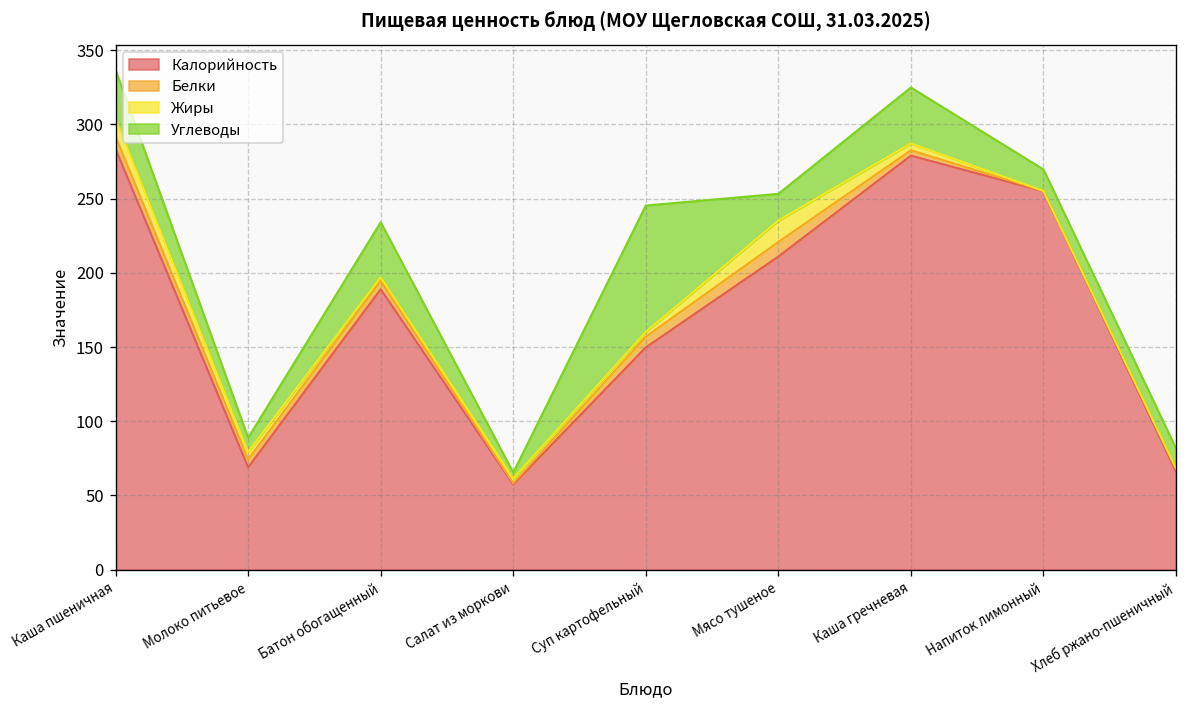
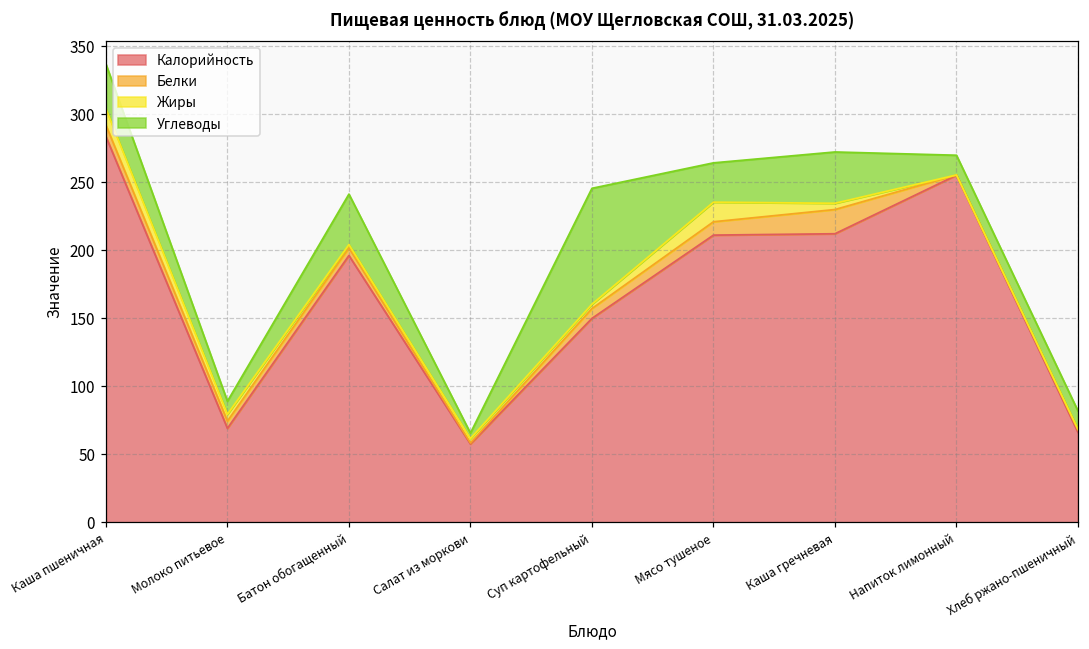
  {
    "Калорийность": {
      "Каша пшеничная": 284,
      "Молоко питьевое": 69,
-     "Батон обогащенный": 189,
+     "Батон обогащенный": 196,
      "Суп картофельный": 150,
      "Мясо тушеное": 211,
-     "Каша гречневая": 279
+     "Каша гречневая": 212
    },
    "Белки": {
      "Каша пшеничная": 8,
      "Молоко питьевое": 5,
      "Батон обогащенный": 6,
      "Суп картофельный": 7,
      "Мясо тушеное": 10,
-     "Каша гречневая": 4
+     "Каша гречневая": 18
    },
    "Жиры": {
      "Каша пшеничная": 12,
      "Молоко питьевое": 5,
      "Батон обогащенный": 2,
      "Салат из моркови": 3,
      "Суп картофельный": 3,
      "Мясо тушеное": 14,
      "Каша гречневая": 5
    },
    "Углеводы": {
      "Каша пшеничная": 33,
      "Молоко питьевое": 10,
      "Батон обогащенный": 37,
      "Салат из моркови": 4,
      "Суп картофельный": 85,
-     "Мясо тушеное": 18,
+     "Мясо тушеное": 29,
      "Каша гречневая": 38,
      "Напиток лимонный": 15,
      "Хлеб ржано-пшеничный": 14
    }
  }
